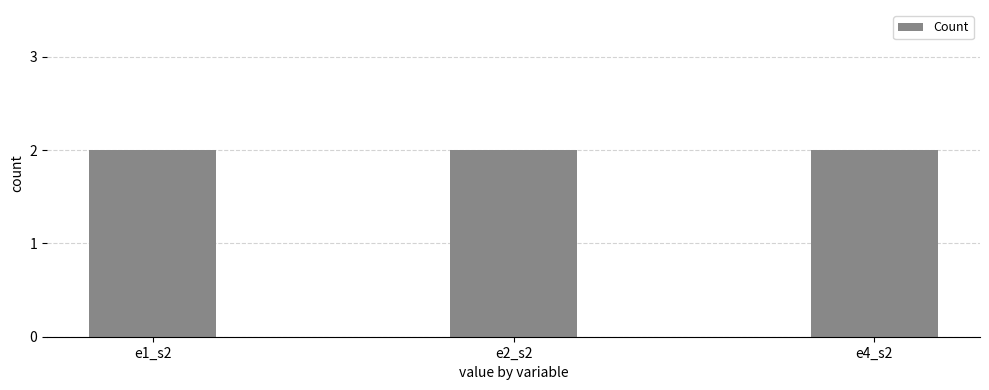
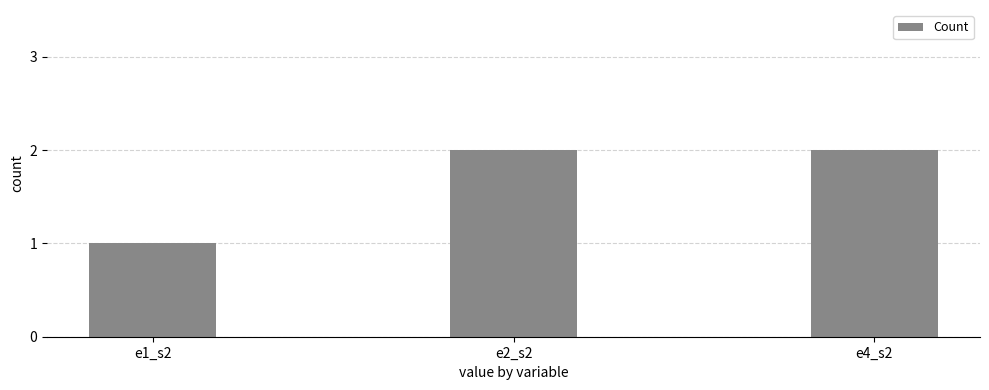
  {
-   "e1_s2": 2,
+   "e1_s2": 1,
    "e2_s2": 2,
    "e4_s2": 2
  }
